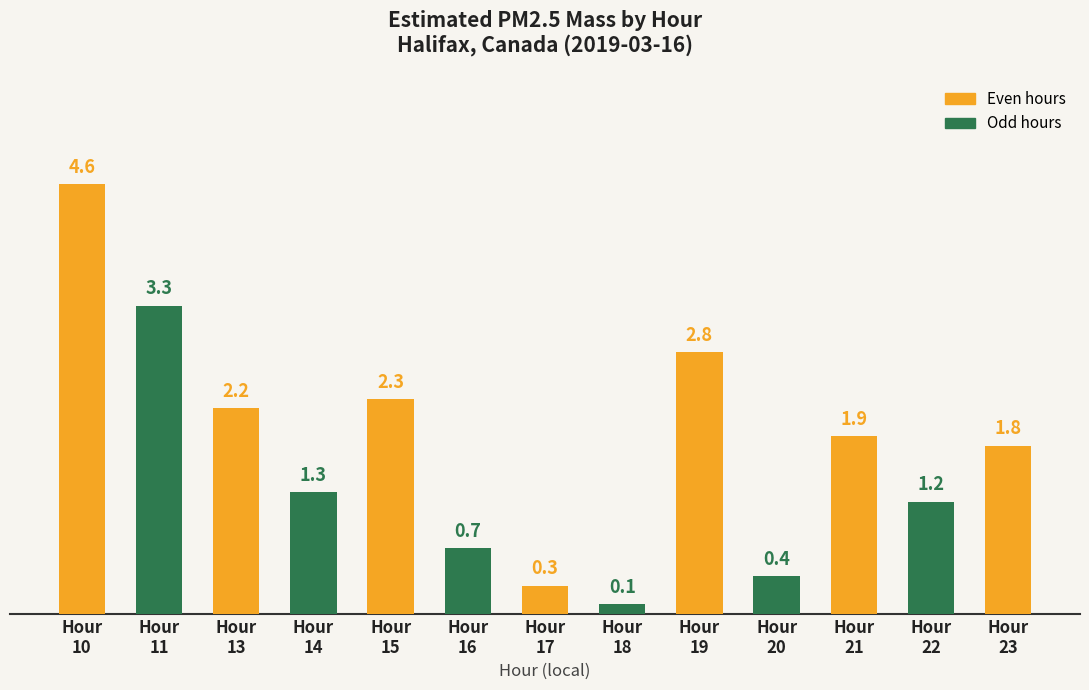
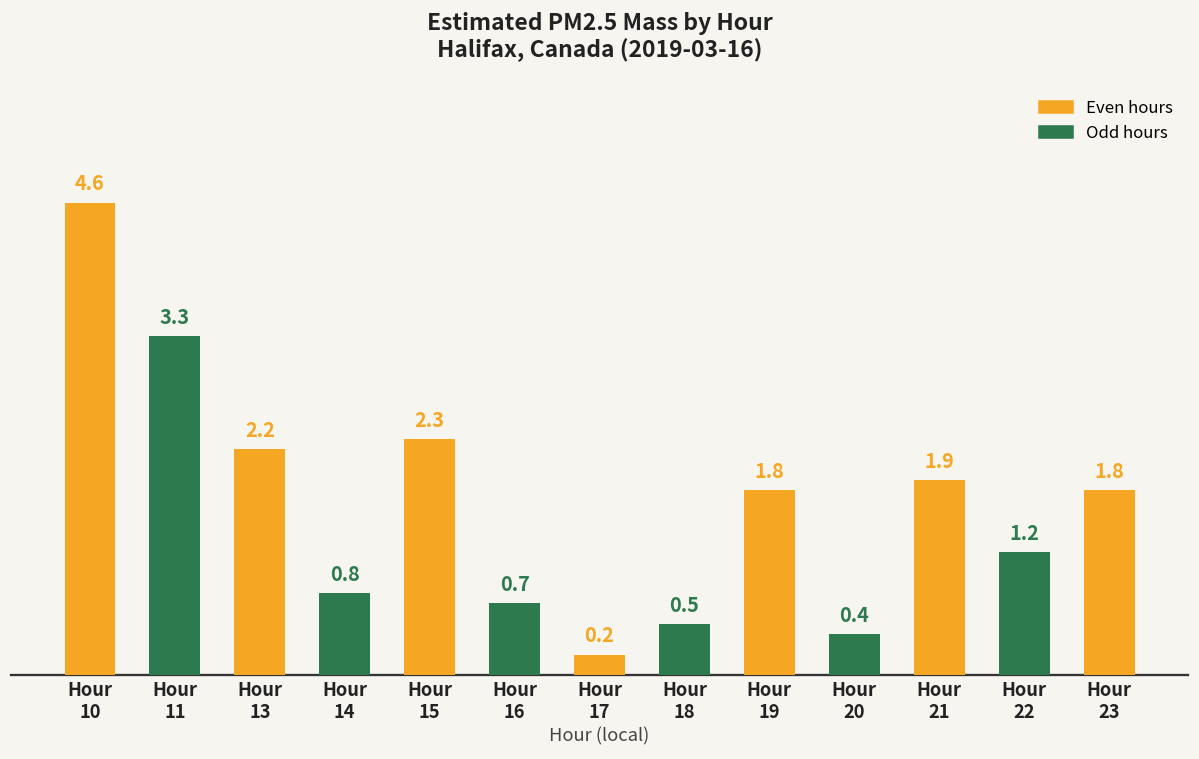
  {
    "Hour 10": 4.6,
    "Hour 11": 3.3,
    "Hour 13": 2.2,
-   "Hour 14": 1.3,
+   "Hour 14": 0.8,
    "Hour 15": 2.3,
    "Hour 16": 0.7,
-   "Hour 17": 0.3,
-   "Hour 18": 0.1,
-   "Hour 19": 2.8,
+   "Hour 17": 0.2,
+   "Hour 18": 0.5,
+   "Hour 19": 1.8,
    "Hour 20": 0.4,
    "Hour 21": 1.9,
    "Hour 22": 1.2,
    "Hour 23": 1.8
  }
